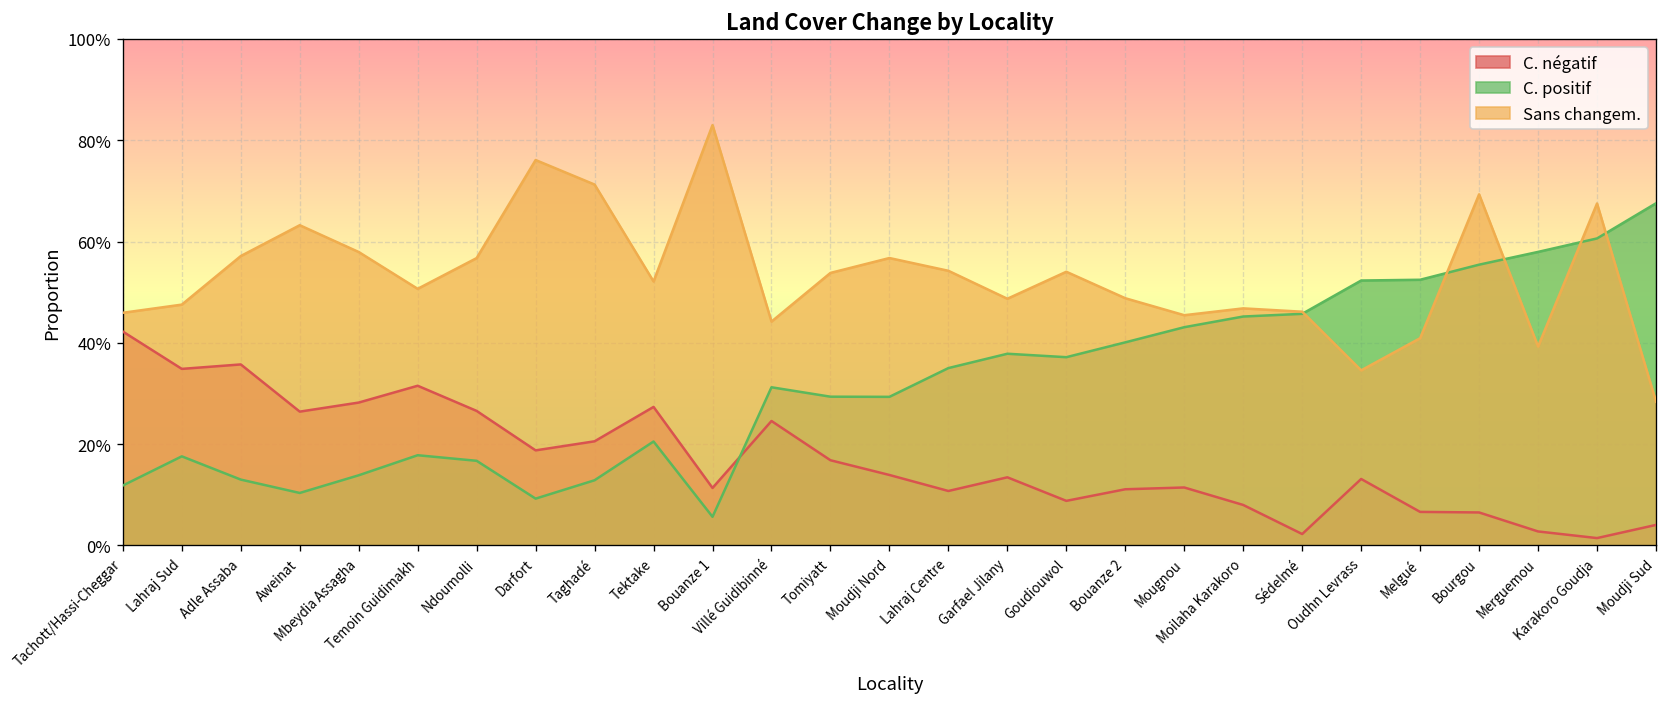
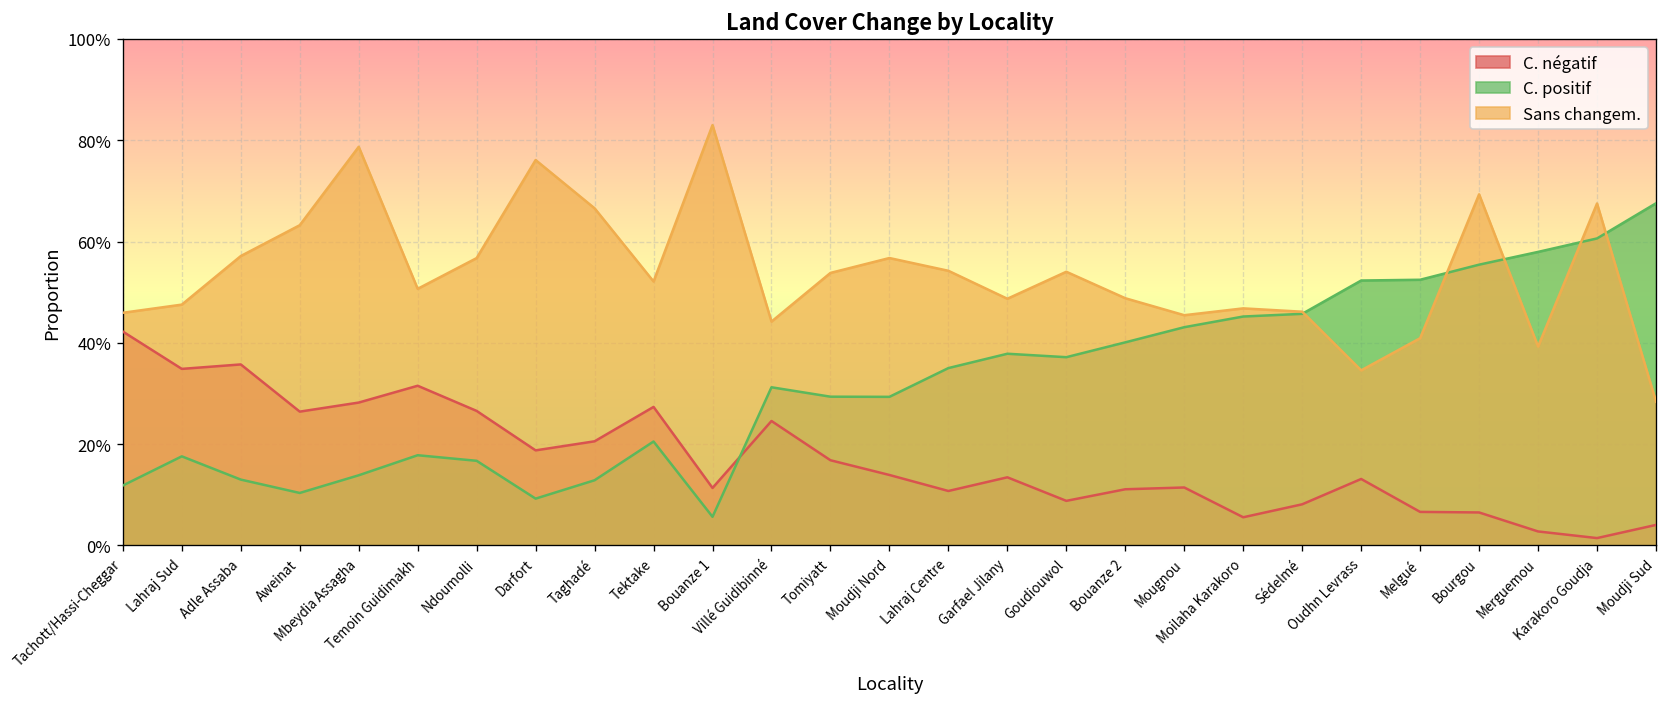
  {
    "C. négatif": {
      "Tachott/Hassi-Cheggar": "42%",
      "Lahraj Sud": "35%",
      "Adle Assaba": "36%",
      "Aweinat": "26%",
      "Mbeydia Assagha": "28%",
      "Temoin Guidimakh": "32%",
      "Ndoumolli": "27%",
      "Darfort": "19%",
      "Taghadé": "21%",
      "Tektake": "27%",
      "Bouanze 1": "11%",
      "Villé Guidibinné": "25%",
      "Tomiyatt": "17%",
      "Moudji Nord": "14%",
      "Lahraj Centre": "11%",
      "Garfael Jilany": "13%",
      "Goudiouwol": "9%",
      "Bouanze 2": "11%",
      "Mougnou": "11%",
-     "Moilaha Karakoro": "8%",
-     "Sédelmé": "2%",
+     "Moilaha Karakoro": "6%",
+     "Sédelmé": "8%",
      "Oudhn Levrass": "13%",
      "Melgué": "7%",
      "Bourgou": "7%",
      "Merguemou": "3%",
      "Karakoro Goudja": "1%",
      "Moudji Sud": "4%"
    },
    "C. positif": {
      "Tachott/Hassi-Cheggar": "12%",
      "Lahraj Sud": "18%",
      "Adle Assaba": "13%",
      "Aweinat": "10%",
      "Mbeydia Assagha": "14%",
      "Temoin Guidimakh": "18%",
      "Ndoumolli": "17%",
      "Darfort": "9%",
      "Taghadé": "13%",
      "Tektake": "21%",
      "Bouanze 1": "6%",
      "Villé Guidibinné": "31%",
      "Tomiyatt": "29%",
      "Moudji Nord": "29%",
      "Lahraj Centre": "35%",
      "Garfael Jilany": "38%",
      "Goudiouwol": "37%",
      "Bouanze 2": "40%",
      "Mougnou": "43%",
      "Moilaha Karakoro": "45%",
      "Oudhn Levrass": "52%",
      "Melgué": "52%",
      "Bourgou": "55%",
      "Merguemou": "58%",
      "Karakoro Goudja": "61%",
      "Moudji Sud": "68%"
    },
    "Sans changem.": {
      "Tachott/Hassi-Cheggar": "46%",
      "Lahraj Sud": "48%",
      "Adle Assaba": "57%",
      "Aweinat": "63%",
-     "Mbeydia Assagha": "58%",
+     "Mbeydia Assagha": "79%",
      "Temoin Guidimakh": "51%",
      "Ndoumolli": "57%",
      "Darfort": "76%",
-     "Taghadé": "71%",
+     "Taghadé": "67%",
      "Tektake": "52%",
      "Bouanze 1": "83%",
      "Villé Guidibinné": "44%",
      "Tomiyatt": "54%",
      "Moudji Nord": "57%",
      "Lahraj Centre": "54%",
      "Garfael Jilany": "49%",
      "Goudiouwol": "54%",
      "Bouanze 2": "49%",
      "Mougnou": "45%",
      "Moilaha Karakoro": "47%",
      "Oudhn Levrass": "35%",
      "Melgué": "41%",
      "Bourgou": "69%",
      "Merguemou": "39%",
      "Karakoro Goudja": "68%",
      "Moudji Sud": "28%"
    }
  }
